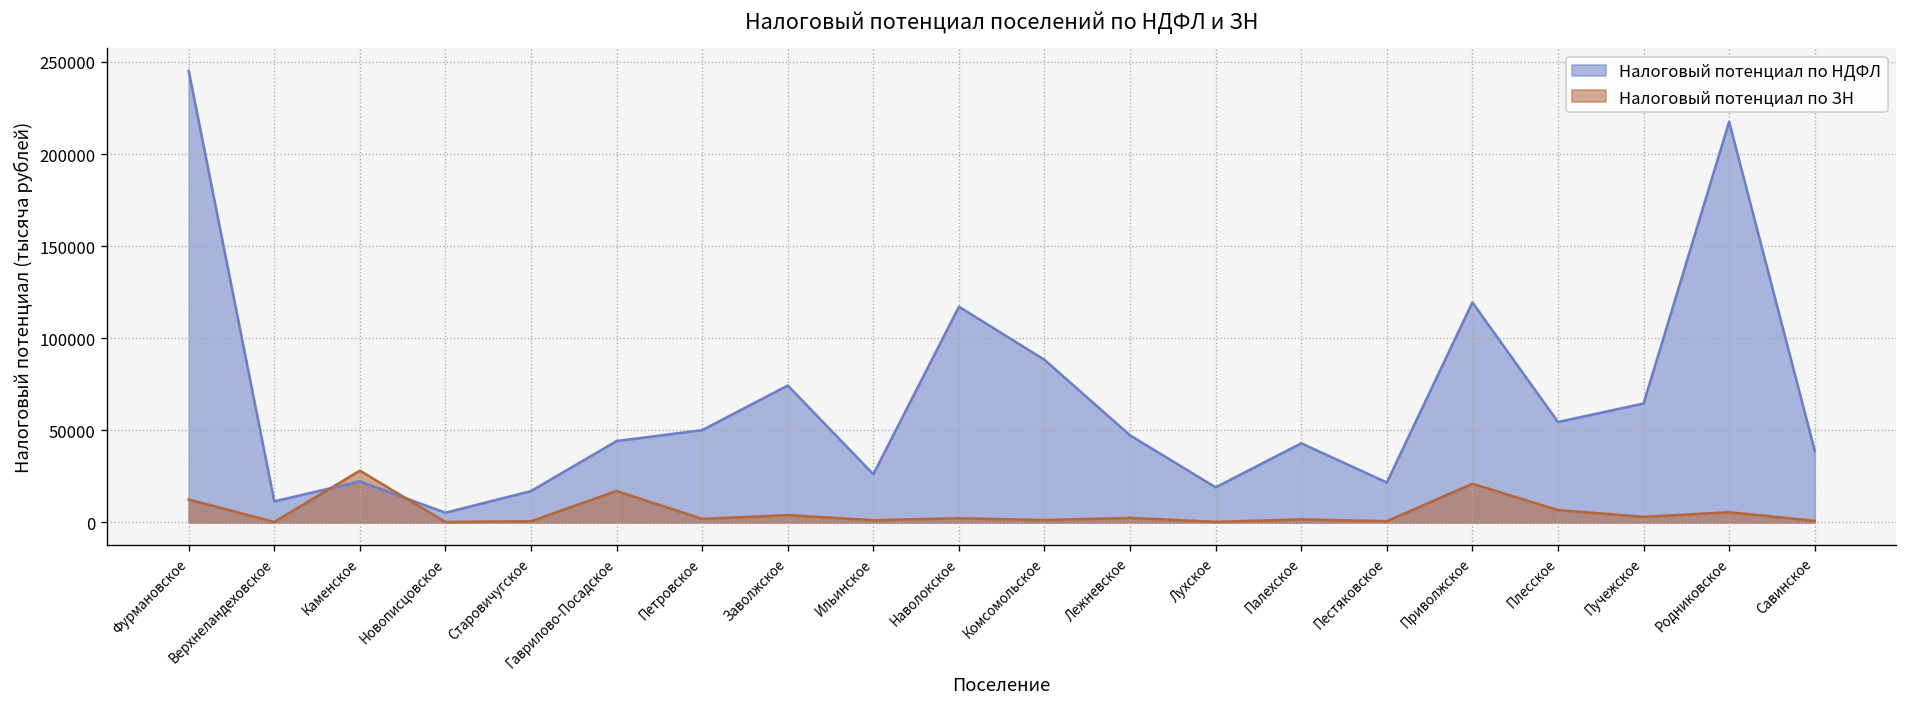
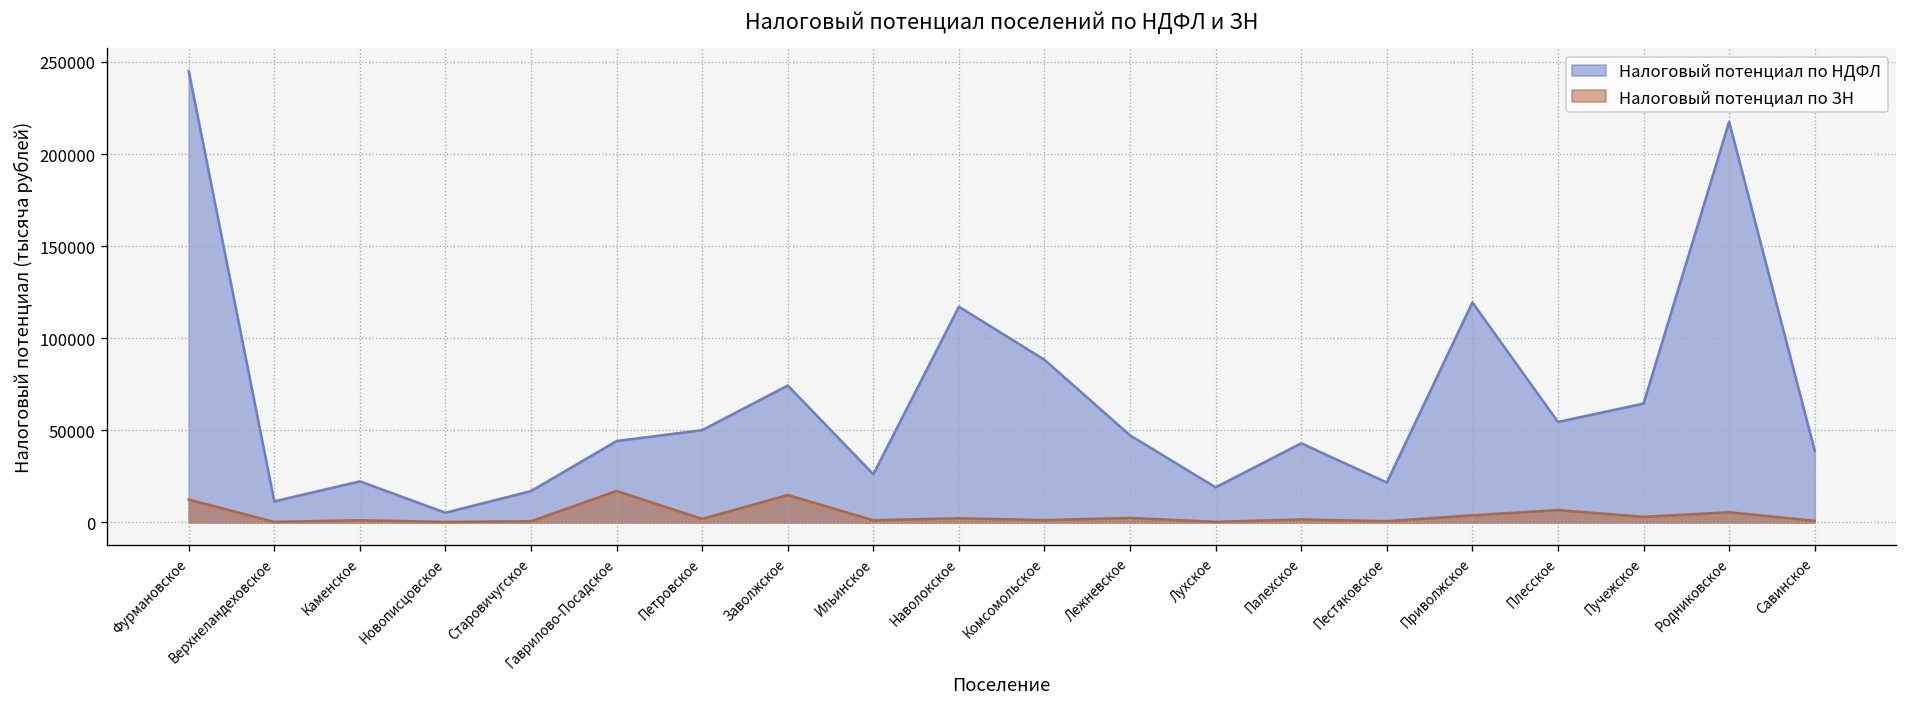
  {
    "Налоговый потенциал по НДФЛ": {
      "Фурмановское": 245000,
      "Верхнеландеховское": 11000,
      "Каменское": 22000,
      "Новописцовское": 5000,
      "Старовичугское": 17000,
      "Гаврилово-Посадское": 44000,
      "Петровское": 50000,
      "Заволжское": 74000,
      "Ильинское": 26000,
      "Наволокское": 117000,
      "Комсомольское": 88000,
      "Лежневское": 47000,
      "Лухское": 19000,
      "Палехское": 43000,
      "Пестяковское": 22000,
      "Приволжское": 119000,
      "Плесское": 55000,
      "Пучежское": 65000,
      "Родниковское": 218000,
      "Савинское": 39000
    },
    "Налоговый потенциал по ЗН": {
      "Фурмановское": 12000,
      "Верхнеландеховское": 0,
-     "Каменское": 28000,
+     "Каменское": 1000,
      "Новописцовское": 0,
      "Старовичугское": 1000,
      "Гаврилово-Посадское": 17000,
      "Петровское": 2000,
-     "Заволжское": 4000,
+     "Заволжское": 15000,
      "Ильинское": 1000,
      "Наволокское": 2000,
      "Комсомольское": 1000,
      "Лежневское": 2000,
      "Лухское": 0,
      "Палехское": 2000,
      "Пестяковское": 1000,
-     "Приволжское": 21000,
+     "Приволжское": 4000,
      "Плесское": 7000,
      "Пучежское": 3000,
      "Родниковское": 6000,
      "Савинское": 1000
    }
  }
